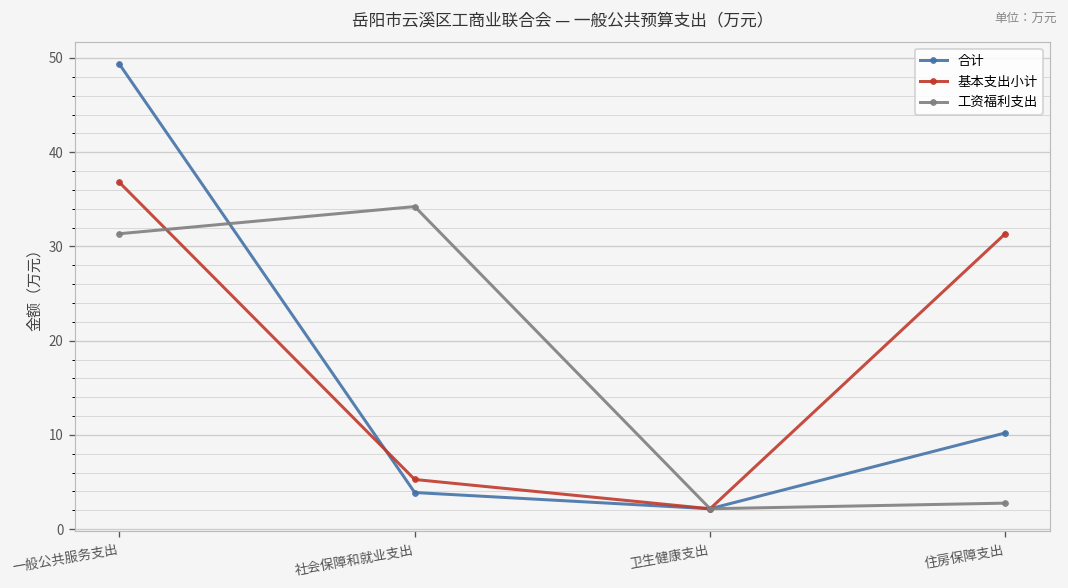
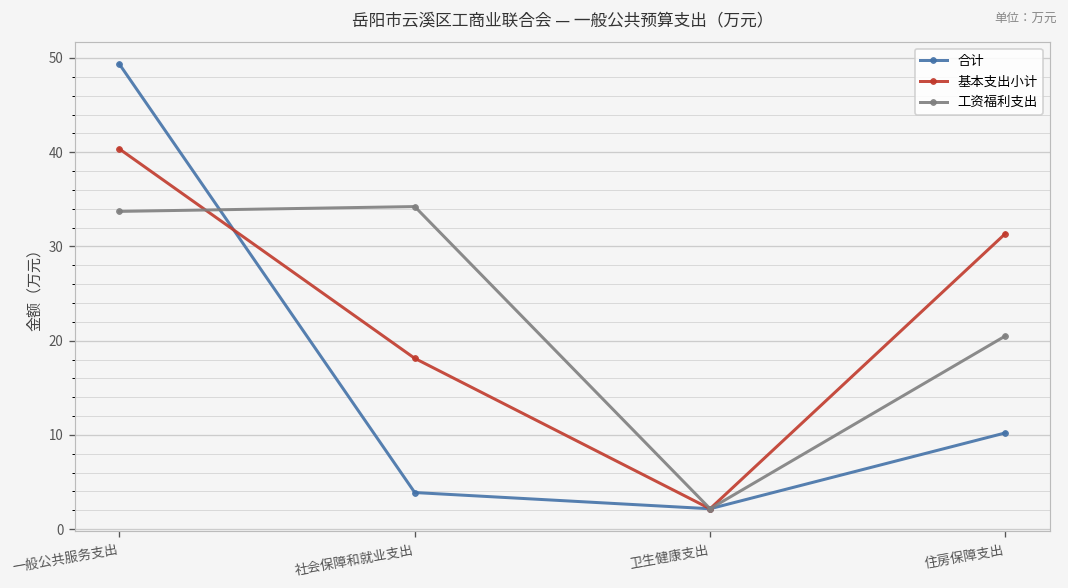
  {
    "合计": {
      "一般公共服务支出": 49,
      "社会保障和就业支出": 4,
      "住房保障支出": 10
    },
    "基本支出小计": {
-     "一般公共服务支出": 37,
-     "社会保障和就业支出": 5,
+     "一般公共服务支出": 40,
+     "社会保障和就业支出": 18,
      "住房保障支出": 31
    },
    "工资福利支出": {
-     "一般公共服务支出": 31,
+     "一般公共服务支出": 34,
      "社会保障和就业支出": 34,
-     "住房保障支出": 3
+     "住房保障支出": 21
    }
  }
